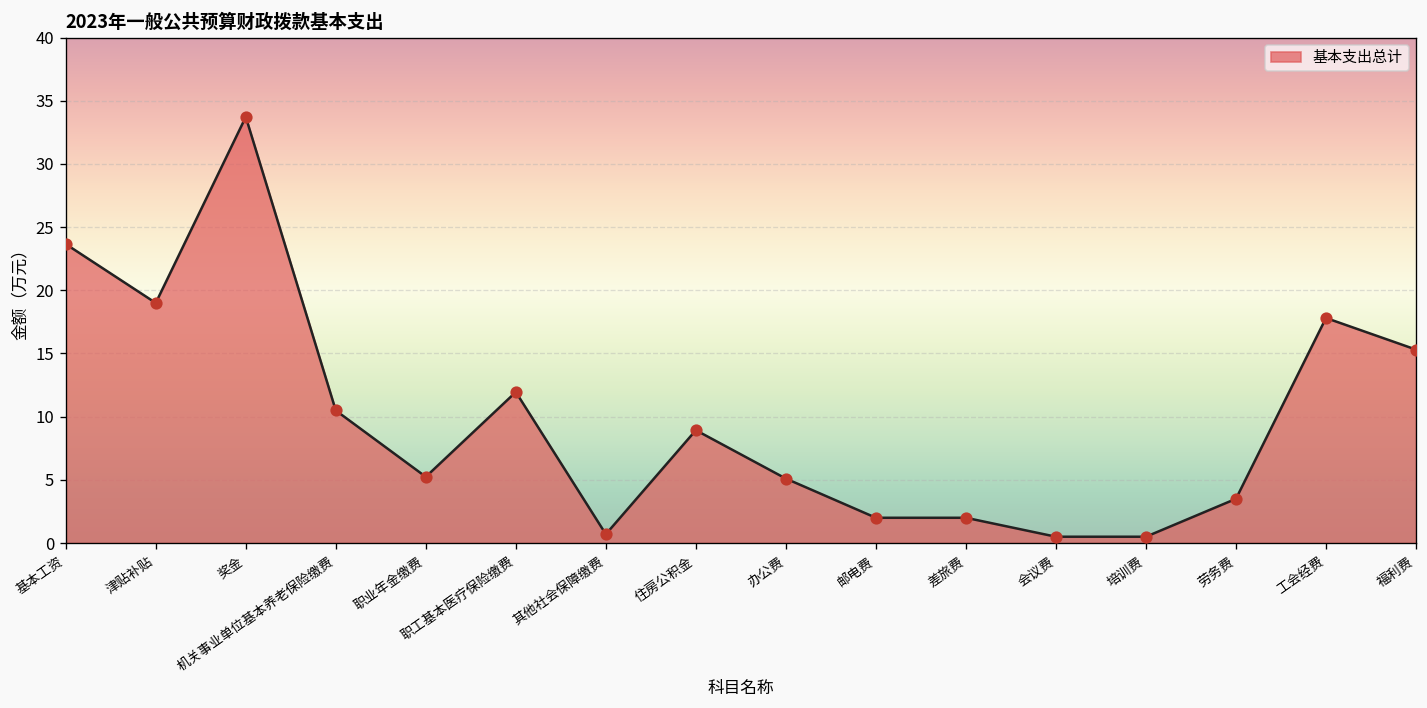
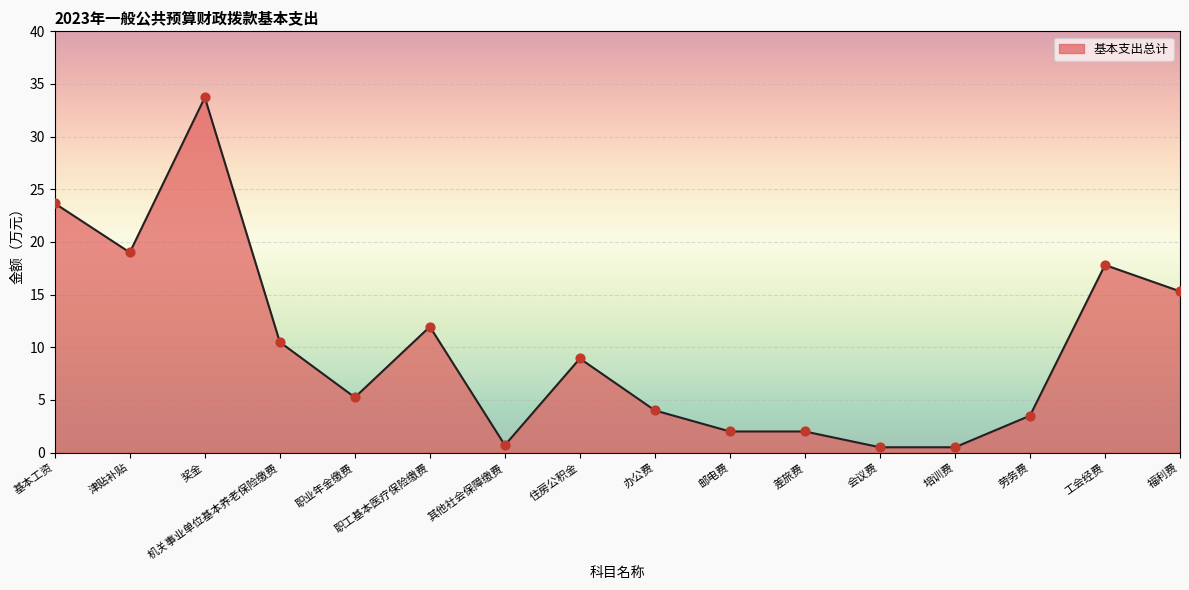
  {
    "基本工资": 23.7,
    "津贴补贴": 19.0,
    "奖金": 33.7,
    "机关事业单位基本养老保险缴费": 10.5,
    "职业年金缴费": 5.2,
    "职工基本医疗保险缴费": 12.0,
    "其他社会保障缴费": 0.7,
    "住房公积金": 8.9,
-   "办公费": 5.1,
+   "办公费": 4.0,
    "邮电费": 2.0,
    "差旅费": 2.0,
    "会议费": 0.5,
    "培训费": 0.5,
    "劳务费": 3.5,
    "工会经费": 17.8,
    "福利费": 15.3
  }
